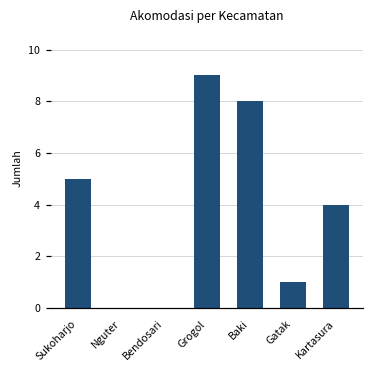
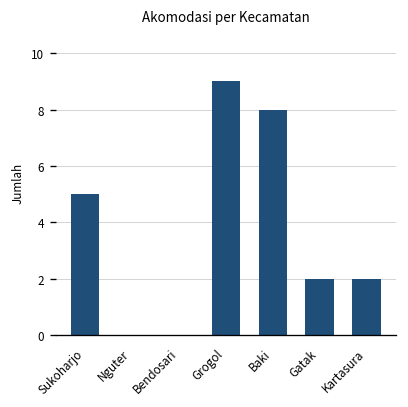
  {
    "Sukoharjo": 5,
    "Nguter": 0,
    "Bendosari": 0,
    "Grogol": 9,
    "Baki": 8,
-   "Gatak": 1,
-   "Kartasura": 4
+   "Gatak": 2,
+   "Kartasura": 2
  }
